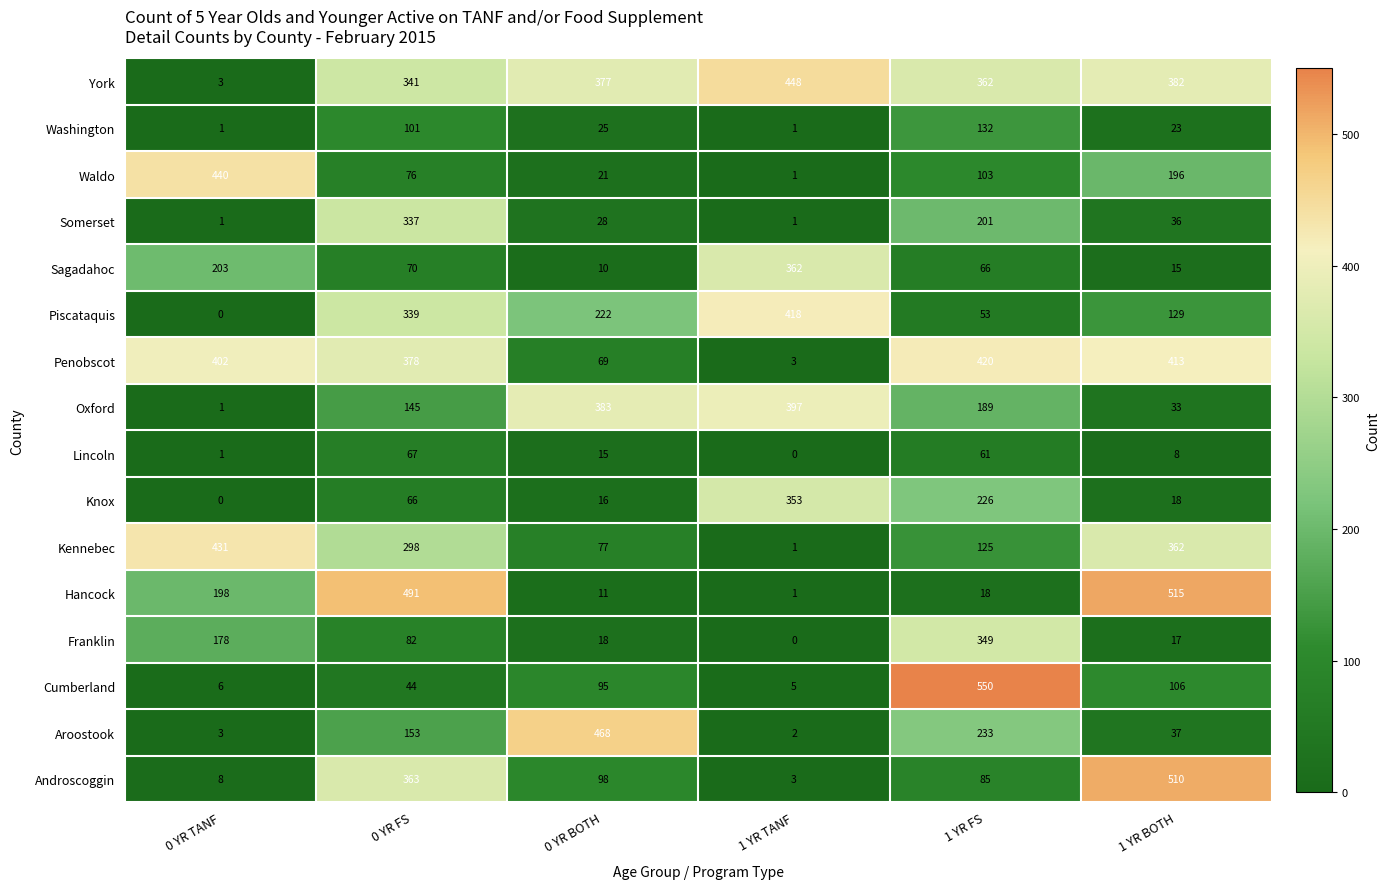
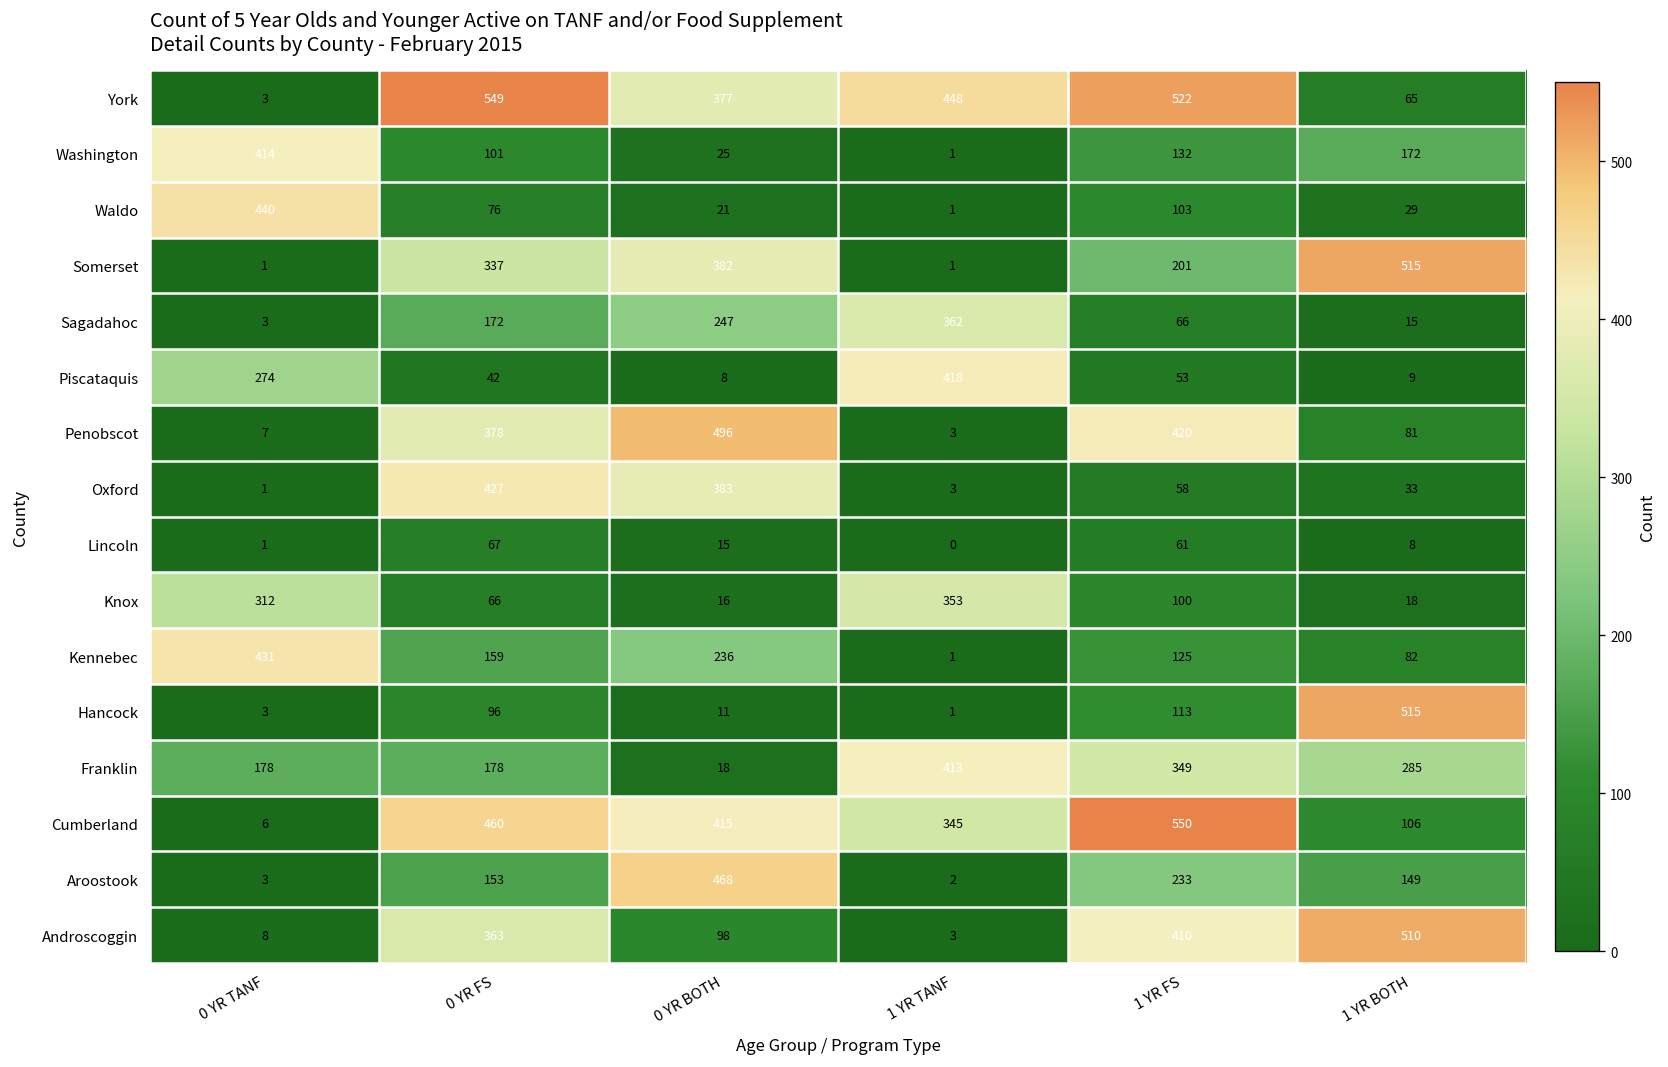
  {
    "York": {
      "0 YR TANF": 3,
-     "0 YR FS": 341,
+     "0 YR FS": 549,
      "0 YR BOTH": 377,
      "1 YR TANF": 448,
-     "1 YR FS": 362,
-     "1 YR BOTH": 382
+     "1 YR FS": 522,
+     "1 YR BOTH": 65
    },
    "Washington": {
-     "0 YR TANF": 1,
+     "0 YR TANF": 414,
      "0 YR FS": 101,
      "0 YR BOTH": 25,
      "1 YR TANF": 1,
      "1 YR FS": 132,
-     "1 YR BOTH": 23
+     "1 YR BOTH": 172
    },
    "Waldo": {
      "0 YR TANF": 440,
      "0 YR FS": 76,
      "0 YR BOTH": 21,
      "1 YR TANF": 1,
      "1 YR FS": 103,
-     "1 YR BOTH": 196
+     "1 YR BOTH": 29
    },
    "Somerset": {
      "0 YR TANF": 1,
      "0 YR FS": 337,
-     "0 YR BOTH": 28,
+     "0 YR BOTH": 382,
      "1 YR TANF": 1,
      "1 YR FS": 201,
-     "1 YR BOTH": 36
+     "1 YR BOTH": 515
    },
    "Sagadahoc": {
-     "0 YR TANF": 203,
-     "0 YR FS": 70,
-     "0 YR BOTH": 10,
+     "0 YR TANF": 3,
+     "0 YR FS": 172,
+     "0 YR BOTH": 247,
      "1 YR TANF": 362,
      "1 YR FS": 66,
      "1 YR BOTH": 15
    },
    "Piscataquis": {
-     "0 YR TANF": 0,
-     "0 YR FS": 339,
-     "0 YR BOTH": 222,
+     "0 YR TANF": 274,
+     "0 YR FS": 42,
+     "0 YR BOTH": 8,
      "1 YR TANF": 418,
      "1 YR FS": 53,
-     "1 YR BOTH": 129
+     "1 YR BOTH": 9
    },
    "Penobscot": {
-     "0 YR TANF": 402,
+     "0 YR TANF": 7,
      "0 YR FS": 378,
-     "0 YR BOTH": 69,
+     "0 YR BOTH": 496,
      "1 YR TANF": 3,
      "1 YR FS": 420,
-     "1 YR BOTH": 413
+     "1 YR BOTH": 81
    },
    "Oxford": {
      "0 YR TANF": 1,
-     "0 YR FS": 145,
+     "0 YR FS": 427,
      "0 YR BOTH": 383,
-     "1 YR TANF": 397,
-     "1 YR FS": 189,
+     "1 YR TANF": 3,
+     "1 YR FS": 58,
      "1 YR BOTH": 33
    },
    "Lincoln": {
      "0 YR TANF": 1,
      "0 YR FS": 67,
      "0 YR BOTH": 15,
      "1 YR TANF": 0,
      "1 YR FS": 61,
      "1 YR BOTH": 8
    },
    "Knox": {
-     "0 YR TANF": 0,
+     "0 YR TANF": 312,
      "0 YR FS": 66,
      "0 YR BOTH": 16,
      "1 YR TANF": 353,
-     "1 YR FS": 226,
+     "1 YR FS": 100,
      "1 YR BOTH": 18
    },
    "Kennebec": {
      "0 YR TANF": 431,
-     "0 YR FS": 298,
-     "0 YR BOTH": 77,
+     "0 YR FS": 159,
+     "0 YR BOTH": 236,
      "1 YR TANF": 1,
      "1 YR FS": 125,
-     "1 YR BOTH": 362
+     "1 YR BOTH": 82
    },
    "Hancock": {
-     "0 YR TANF": 198,
-     "0 YR FS": 491,
+     "0 YR TANF": 3,
+     "0 YR FS": 96,
      "0 YR BOTH": 11,
      "1 YR TANF": 1,
-     "1 YR FS": 18,
+     "1 YR FS": 113,
      "1 YR BOTH": 515
    },
    "Franklin": {
      "0 YR TANF": 178,
-     "0 YR FS": 82,
+     "0 YR FS": 178,
      "0 YR BOTH": 18,
-     "1 YR TANF": 0,
+     "1 YR TANF": 413,
      "1 YR FS": 349,
-     "1 YR BOTH": 17
+     "1 YR BOTH": 285
    },
    "Cumberland": {
      "0 YR TANF": 6,
-     "0 YR FS": 44,
-     "0 YR BOTH": 95,
-     "1 YR TANF": 5,
+     "0 YR FS": 460,
+     "0 YR BOTH": 415,
+     "1 YR TANF": 345,
      "1 YR FS": 550,
      "1 YR BOTH": 106
    },
    "Aroostook": {
      "0 YR TANF": 3,
      "0 YR FS": 153,
      "0 YR BOTH": 468,
      "1 YR TANF": 2,
      "1 YR FS": 233,
-     "1 YR BOTH": 37
+     "1 YR BOTH": 149
    },
    "Androscoggin": {
      "0 YR TANF": 8,
      "0 YR FS": 363,
      "0 YR BOTH": 98,
      "1 YR TANF": 3,
-     "1 YR FS": 85,
+     "1 YR FS": 410,
      "1 YR BOTH": 510
    }
  }
